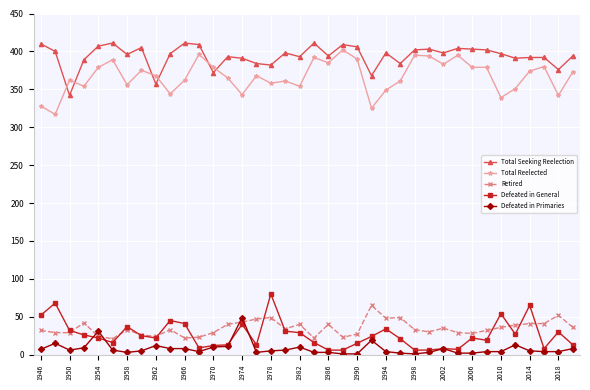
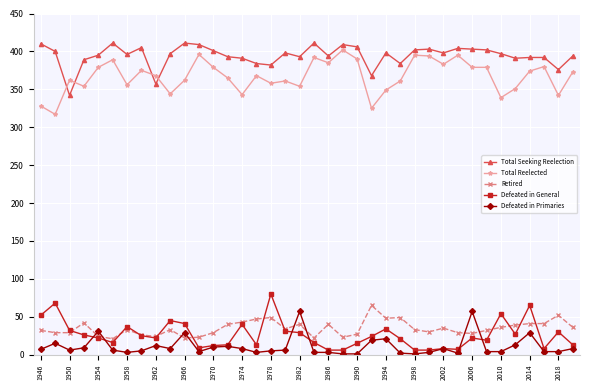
  {
    "Total Seeking Reelection": {
      "1946": 410,
      "1950": 340,
-     "1954": 410,
+     "1954": 400,
      "1958": 400,
      "1962": 360,
      "1966": 410,
-     "1970": 370,
+     "1970": 400,
      "1974": 390,
      "1978": 380,
      "1982": 390,
      "1986": 390,
      "1990": 410,
      "1994": 400,
      "1998": 400,
      "2002": 400,
      "2006": 400,
      "2010": 400,
      "2014": 390,
      "2018": 380
    },
    "Defeated in General": {
      "1946": 50,
      "1958": 40,
      "1966": 40,
      "1978": 80,
      "1982": 30,
      "1990": 20,
      "1994": 30,
      "1998": 10,
      "2006": 20,
      "2010": 50,
      "2014": 70,
      "2018": 30
    },
    "Defeated in Primaries": {
      "1946": 10,
      "1950": 10,
      "1954": 30,
      "1958": 0,
      "1962": 10,
-     "1966": 10,
-     "1974": 50,
+     "1966": 30,
+     "1974": 10,
      "1978": 10,
-     "1982": 10,
+     "1982": 60,
      "1990": 0,
-     "1994": 0,
+     "1994": 20,
      "1998": 0,
-     "2006": 0,
+     "2006": 60,
      "2010": 0,
-     "2014": 10,
+     "2014": 30,
      "2018": 0
    }
  }
